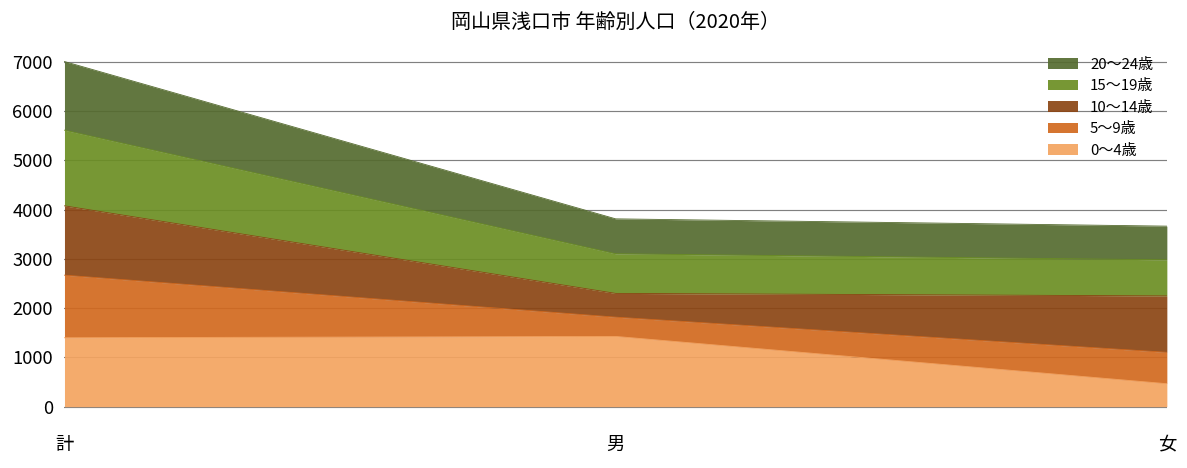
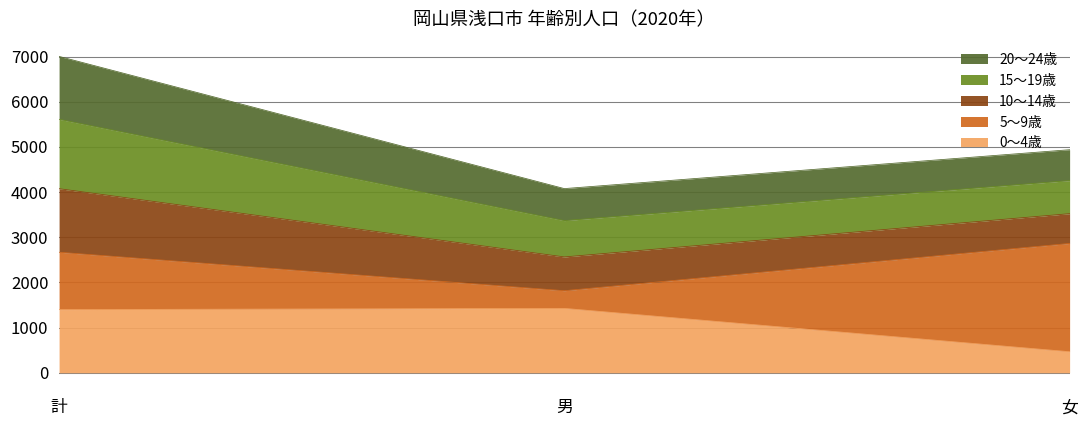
  {
    "0～4歳": {
      "計": 1400,
      "男": 1400,
      "女": 500
    },
    "5～9歳": {
      "計": 1300,
      "男": 400,
-     "女": 600
+     "女": 2400
    },
    "10～14歳": {
      "計": 1400,
-     "男": 500,
-     "女": 1100
+     "男": 700,
+     "女": 700
    }
  }
